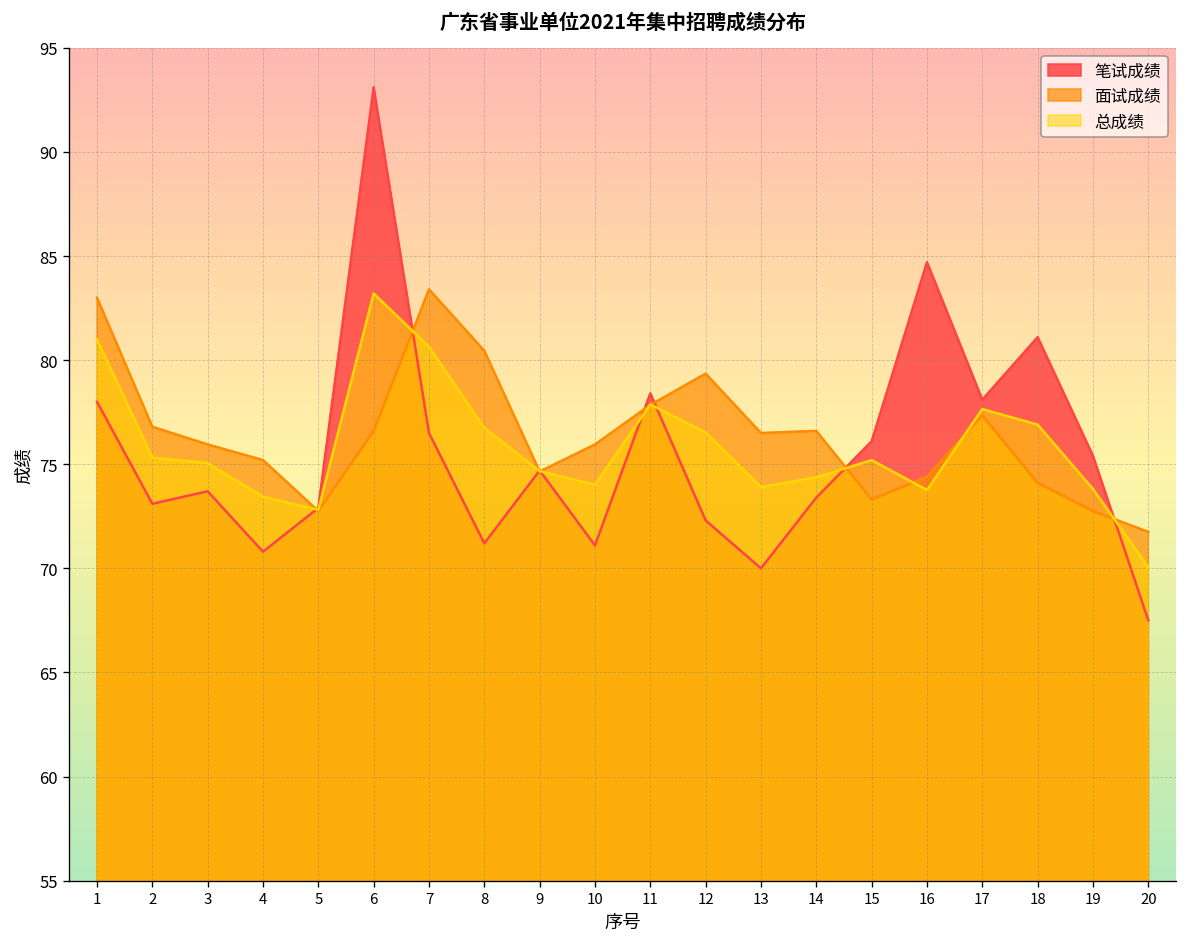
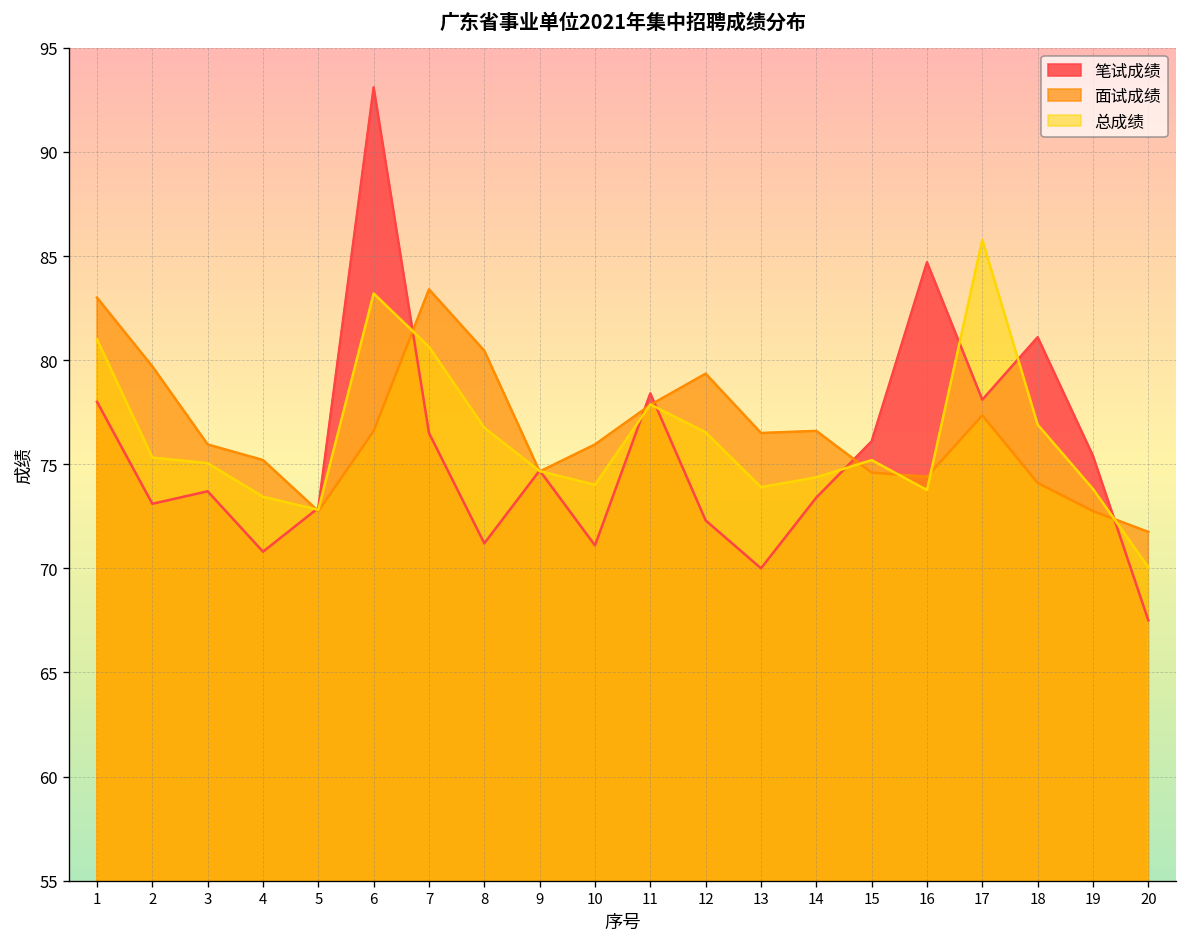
  {
    "笔试成绩": {
      "1": 78.0,
      "2": 73.1,
      "3": 73.7,
      "4": 70.8,
      "6": 93.1,
      "7": 76.5,
      "8": 71.2,
      "10": 71.1,
      "11": 78.4,
      "12": 72.3,
      "13": 70.0,
      "14": 73.4,
      "15": 76.1,
      "16": 84.7,
      "17": 78.1,
      "18": 81.1,
      "19": 75.4,
      "20": 67.5
    },
    "面试成绩": {
      "1": 83.0,
-     "2": 76.8,
+     "2": 79.7,
      "3": 76.0,
      "4": 75.2,
      "6": 76.6,
      "7": 83.4,
      "8": 80.5,
      "10": 76.0,
      "12": 79.4,
      "13": 76.5,
      "14": 76.6,
-     "15": 73.3,
+     "15": 74.6,
      "16": 74.4,
      "17": 77.4,
      "18": 74.1,
      "19": 72.8,
      "20": 71.8
    },
    "总成绩": {
      "1": 81.0,
      "2": 75.3,
      "3": 75.1,
      "4": 73.4,
      "6": 83.2,
      "7": 80.6,
      "8": 76.8,
      "10": 74.0,
      "12": 76.5,
      "13": 73.9,
      "14": 74.4,
      "15": 75.2,
      "16": 73.8,
-     "17": 77.7,
+     "17": 85.8,
      "18": 76.9,
      "19": 73.8,
      "20": 70.1
    }
  }
